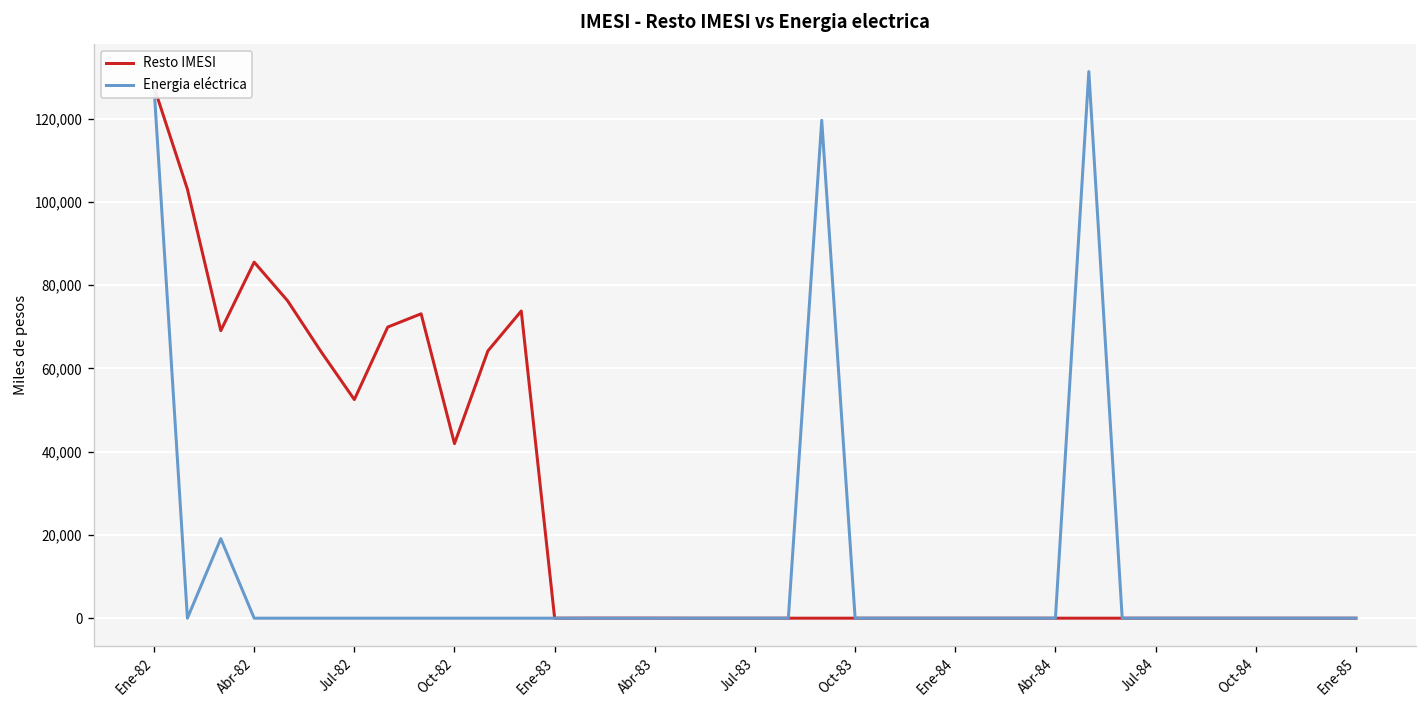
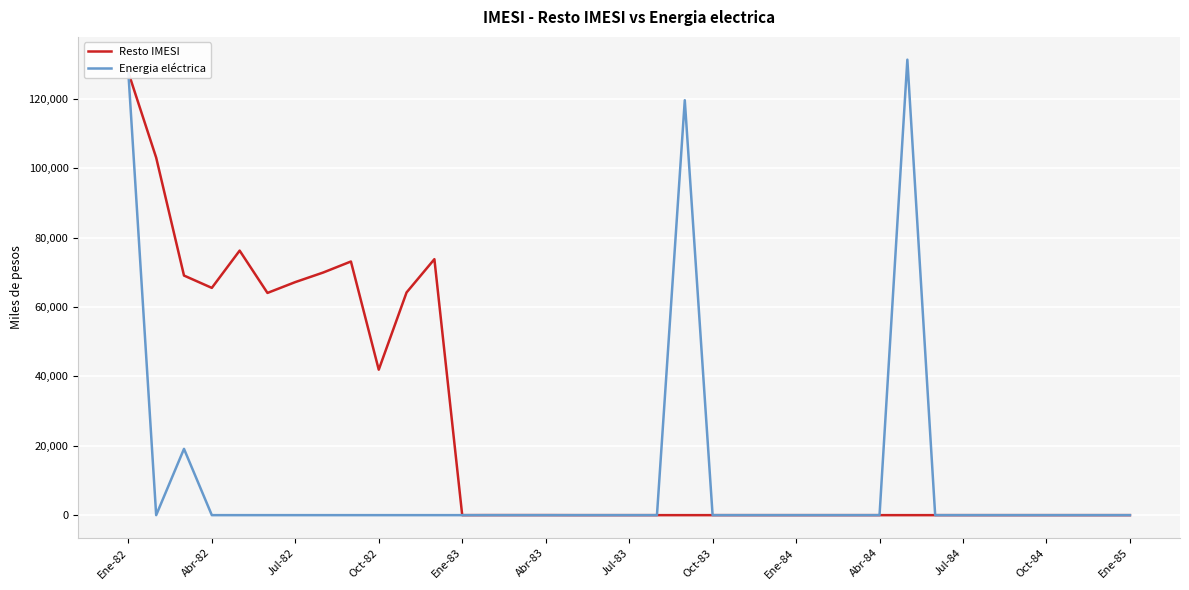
  {
    "Resto IMESI": {
-     "Abr-82": "86,000",
-     "Jul-82": "53,000",
+     "Abr-82": "66,000",
+     "Jul-82": "67,000",
      "Oct-82": "42,000"
    },
    "Energia eléctrica": {
      "Abr-82": "0",
      "Jul-82": "0",
      "Oct-82": "0"
    }
  }
